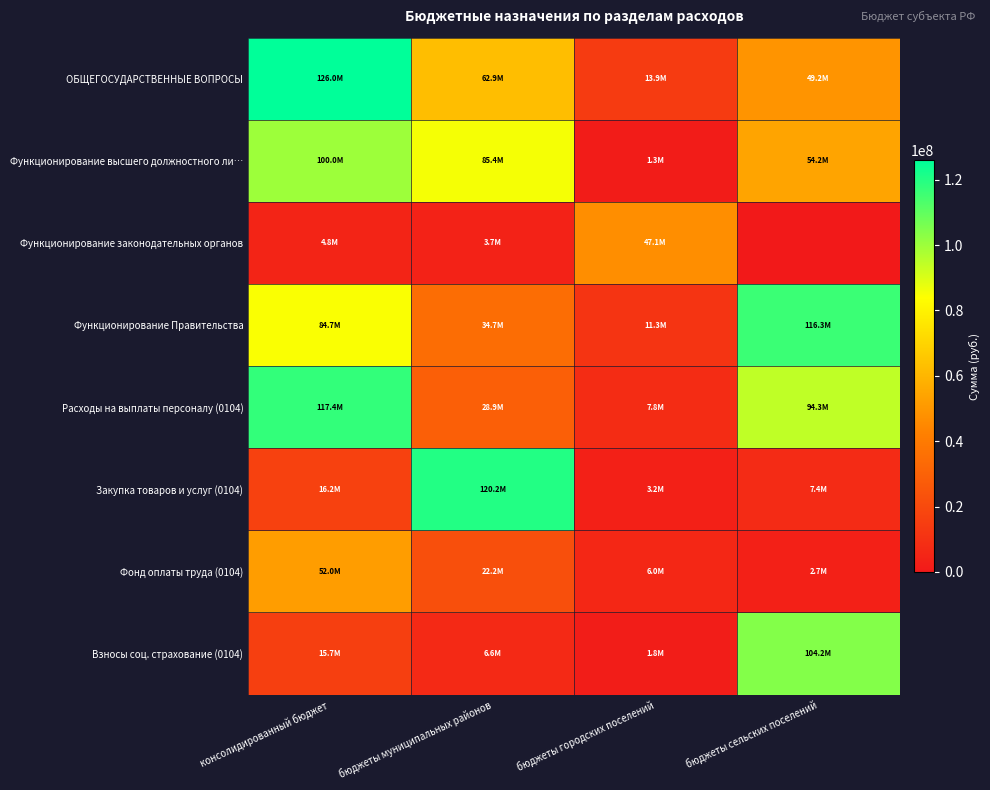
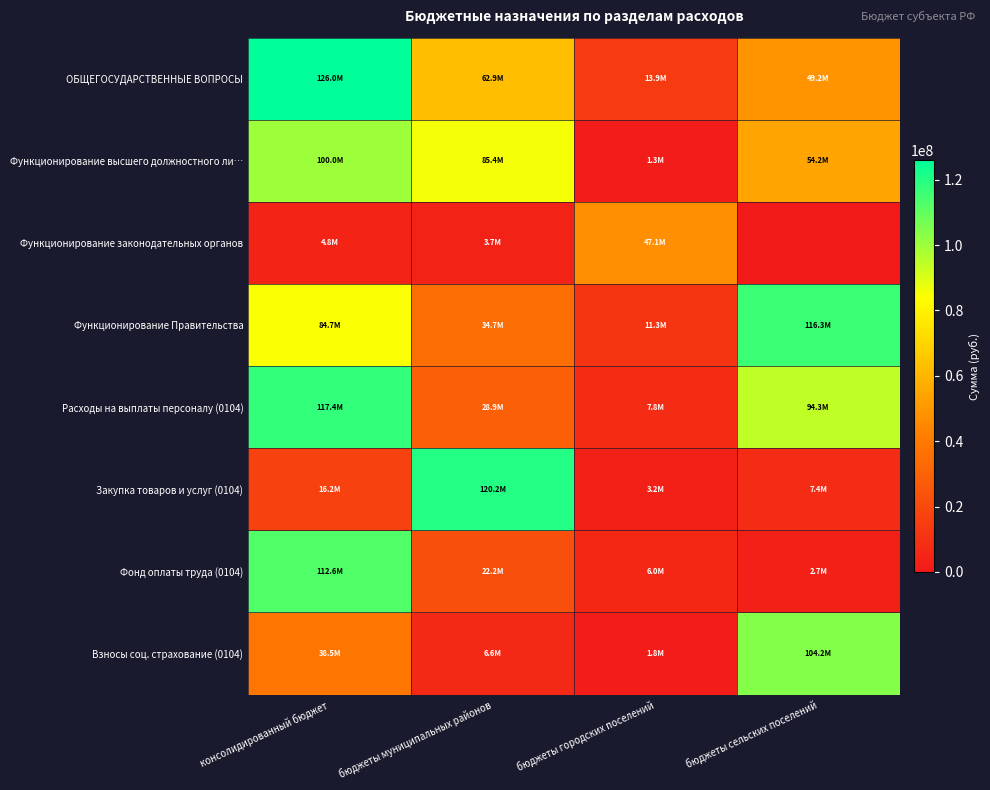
  {
    "ОБЩЕГОСУДАРСТВЕННЫЕ ВОПРОСЫ": {
      "консолидированный бюджет": "126.0M",
      "бюджеты муниципальных районов": "62.9M",
      "бюджеты городских поселений": "13.9M",
      "бюджеты сельских поселений": "49.2M"
    },
    "Функционирование высшего должностного ли…": {
      "консолидированный бюджет": "100.0M",
      "бюджеты муниципальных районов": "85.4M",
      "бюджеты городских поселений": "1.3M",
      "бюджеты сельских поселений": "54.2M"
    },
    "Функционирование законодательных органов": {
      "консолидированный бюджет": "4.8M",
      "бюджеты муниципальных районов": "3.7M",
      "бюджеты городских поселений": "47.1M"
    },
    "Функционирование Правительства": {
      "консолидированный бюджет": "84.7M",
      "бюджеты муниципальных районов": "34.7M",
      "бюджеты городских поселений": "11.3M",
      "бюджеты сельских поселений": "116.3M"
    },
    "Расходы на выплаты персоналу (0104)": {
      "консолидированный бюджет": "117.4M",
      "бюджеты муниципальных районов": "28.9M",
      "бюджеты городских поселений": "7.8M",
      "бюджеты сельских поселений": "94.3M"
    },
    "Закупка товаров и услуг (0104)": {
      "консолидированный бюджет": "16.2M",
      "бюджеты муниципальных районов": "120.2M",
      "бюджеты городских поселений": "3.2M",
      "бюджеты сельских поселений": "7.4M"
    },
    "Фонд оплаты труда (0104)": {
-     "консолидированный бюджет": "52.0M",
+     "консолидированный бюджет": "112.6M",
      "бюджеты муниципальных районов": "22.2M",
      "бюджеты городских поселений": "6.0M",
      "бюджеты сельских поселений": "2.7M"
    },
    "Взносы соц. страхование (0104)": {
-     "консолидированный бюджет": "15.7M",
+     "консолидированный бюджет": "38.5M",
      "бюджеты муниципальных районов": "6.6M",
      "бюджеты городских поселений": "1.8M",
      "бюджеты сельских поселений": "104.2M"
    }
  }
